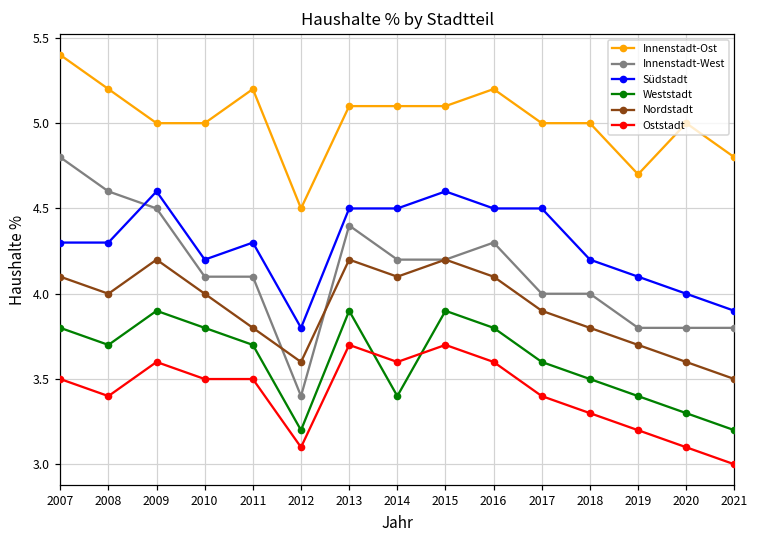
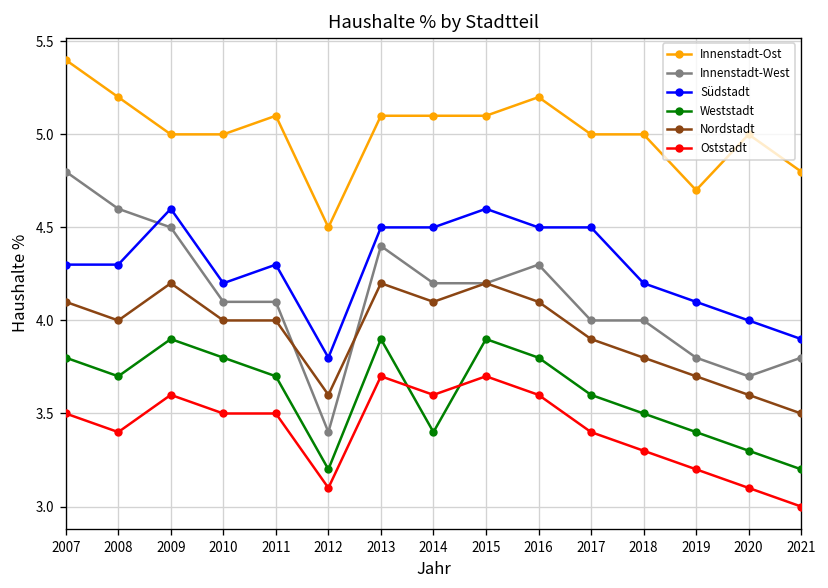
  {
    "Innenstadt-Ost": {
      "2007": 5.4,
      "2008": 5.2,
      "2009": 5.0,
      "2010": 5.0,
-     "2011": 5.2,
+     "2011": 5.1,
      "2012": 4.5,
      "2013": 5.1,
      "2014": 5.1,
      "2015": 5.1,
      "2016": 5.2,
      "2017": 5.0,
      "2018": 5.0,
      "2019": 4.7,
      "2021": 4.8
    },
    "Innenstadt-West": {
      "2007": 4.8,
      "2008": 4.6,
      "2009": 4.5,
      "2010": 4.1,
      "2011": 4.1,
      "2012": 3.4,
      "2013": 4.4,
      "2014": 4.2,
      "2016": 4.3,
      "2017": 4.0,
      "2018": 4.0,
      "2019": 3.8,
-     "2020": 3.8,
+     "2020": 3.7,
      "2021": 3.8
    },
    "Südstadt": {
      "2007": 4.3,
      "2008": 4.3,
      "2009": 4.6,
      "2010": 4.2,
      "2011": 4.3,
      "2012": 3.8,
      "2013": 4.5,
      "2014": 4.5,
      "2015": 4.6,
      "2016": 4.5,
      "2017": 4.5,
      "2018": 4.2,
      "2019": 4.1,
      "2020": 4.0,
      "2021": 3.9
    },
    "Weststadt": {
      "2007": 3.8,
      "2008": 3.7,
      "2009": 3.9,
      "2010": 3.8,
      "2011": 3.7,
      "2012": 3.2,
      "2013": 3.9,
      "2014": 3.4,
      "2015": 3.9,
      "2016": 3.8,
      "2017": 3.6,
      "2018": 3.5,
      "2019": 3.4,
      "2020": 3.3,
      "2021": 3.2
    },
    "Nordstadt": {
      "2007": 4.1,
      "2008": 4.0,
      "2009": 4.2,
      "2010": 4.0,
-     "2011": 3.8,
+     "2011": 4.0,
      "2012": 3.6,
      "2013": 4.2,
      "2014": 4.1,
      "2016": 4.1,
      "2017": 3.9,
      "2018": 3.8,
      "2019": 3.7,
      "2020": 3.6,
      "2021": 3.5
    },
    "Oststadt": {
      "2007": 3.5,
      "2008": 3.4,
      "2009": 3.6,
      "2010": 3.5,
      "2011": 3.5,
      "2012": 3.1,
      "2013": 3.7,
      "2014": 3.6,
      "2015": 3.7,
      "2016": 3.6,
      "2017": 3.4,
      "2018": 3.3,
      "2019": 3.2,
      "2020": 3.1,
      "2021": 3.0
    }
  }
